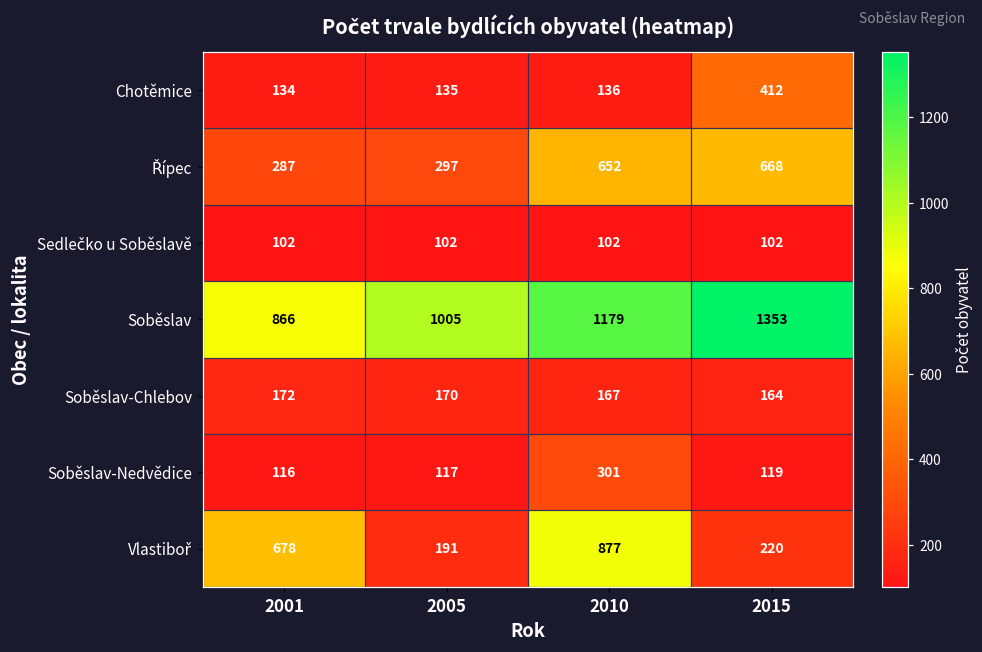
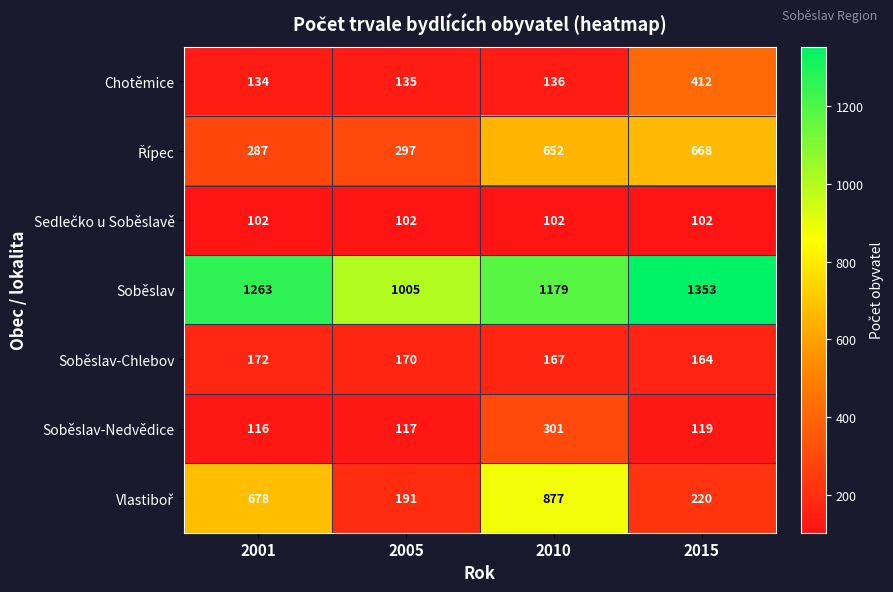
  {
    "Chotěmice": {
      "2001": 134,
      "2005": 135,
      "2010": 136,
      "2015": 412
    },
    "Řípec": {
      "2001": 287,
      "2005": 297,
      "2010": 652,
      "2015": 668
    },
    "Sedlečko u Soběslavě": {
      "2001": 102,
      "2005": 102,
      "2010": 102,
      "2015": 102
    },
    "Soběslav": {
-     "2001": 866,
+     "2001": 1263,
      "2005": 1005,
      "2010": 1179,
      "2015": 1353
    },
    "Soběslav-Chlebov": {
      "2001": 172,
      "2005": 170,
      "2010": 167,
      "2015": 164
    },
    "Soběslav-Nedvědice": {
      "2001": 116,
      "2005": 117,
      "2010": 301,
      "2015": 119
    },
    "Vlastiboř": {
      "2001": 678,
      "2005": 191,
      "2010": 877,
      "2015": 220
    }
  }
